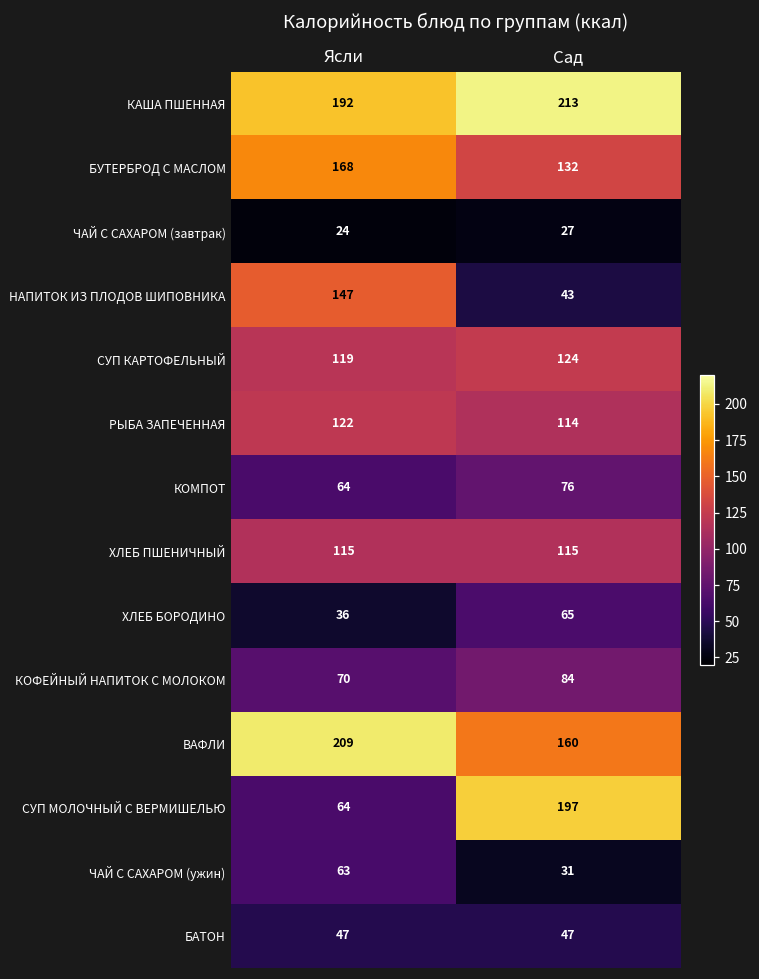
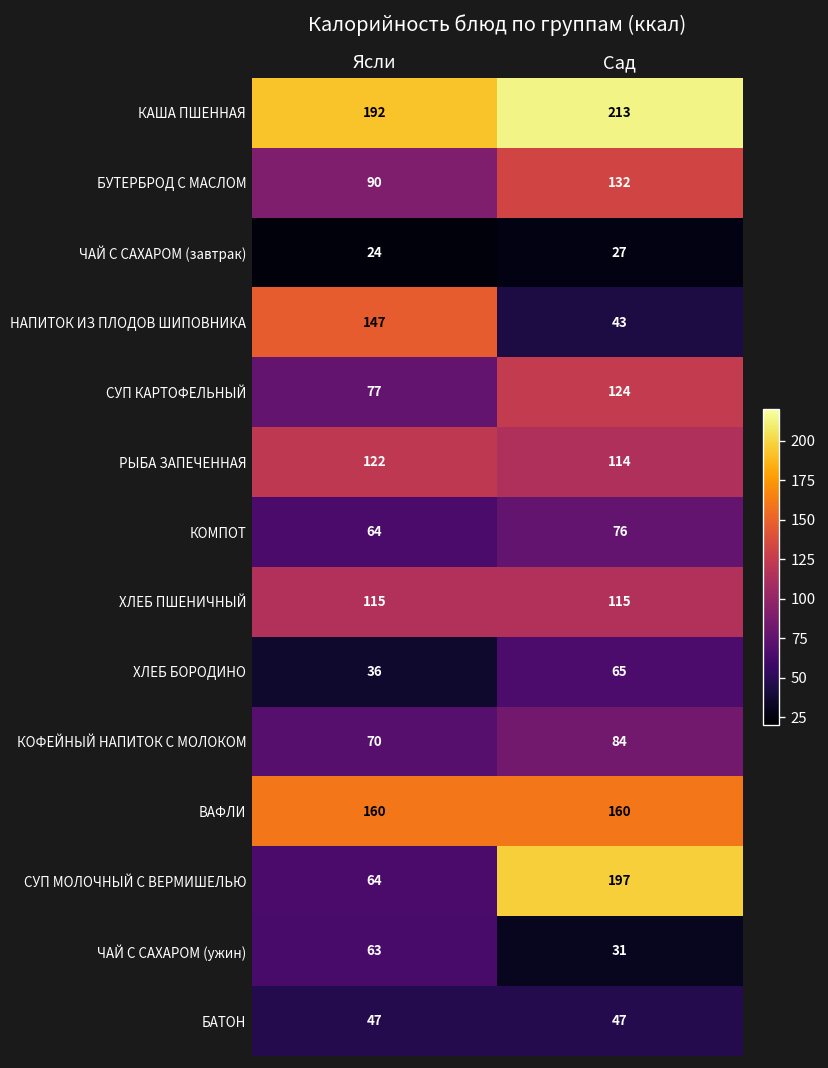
  {
    "КАША ПШЕННАЯ": {
      "Ясли": 192,
      "Сад": 213
    },
    "БУТЕРБРОД С МАСЛОМ": {
-     "Ясли": 168,
+     "Ясли": 90,
      "Сад": 132
    },
    "ЧАЙ С САХАРОМ (завтрак)": {
      "Ясли": 24,
      "Сад": 27
    },
    "НАПИТОК ИЗ ПЛОДОВ ШИПОВНИКА": {
      "Ясли": 147,
      "Сад": 43
    },
    "СУП КАРТОФЕЛЬНЫЙ": {
-     "Ясли": 119,
+     "Ясли": 77,
      "Сад": 124
    },
    "РЫБА ЗАПЕЧЕННАЯ": {
      "Ясли": 122,
      "Сад": 114
    },
    "КОМПОТ": {
      "Ясли": 64,
      "Сад": 76
    },
    "ХЛЕБ ПШЕНИЧНЫЙ": {
      "Ясли": 115,
      "Сад": 115
    },
    "ХЛЕБ БОРОДИНО": {
      "Ясли": 36,
      "Сад": 65
    },
    "КОФЕЙНЫЙ НАПИТОК С МОЛОКОМ": {
      "Ясли": 70,
      "Сад": 84
    },
    "ВАФЛИ": {
-     "Ясли": 209,
+     "Ясли": 160,
      "Сад": 160
    },
    "СУП МОЛОЧНЫЙ С ВЕРМИШЕЛЬЮ": {
      "Ясли": 64,
      "Сад": 197
    },
    "ЧАЙ С САХАРОМ (ужин)": {
      "Ясли": 63,
      "Сад": 31
    },
    "БАТОН": {
      "Ясли": 47,
      "Сад": 47
    }
  }
